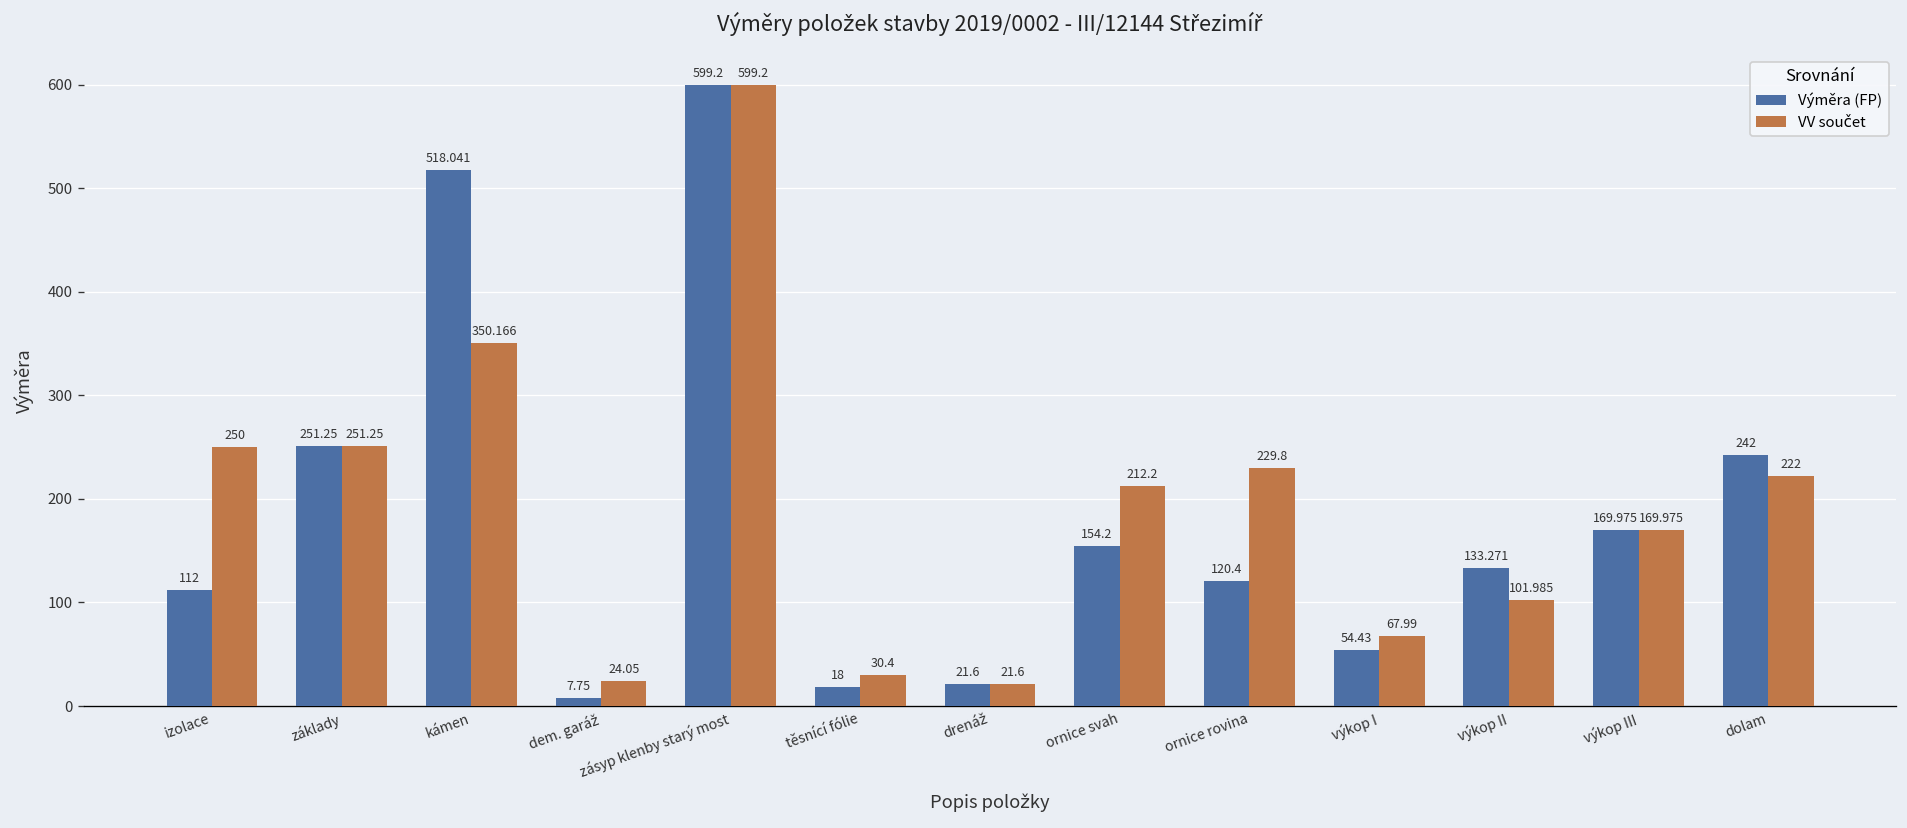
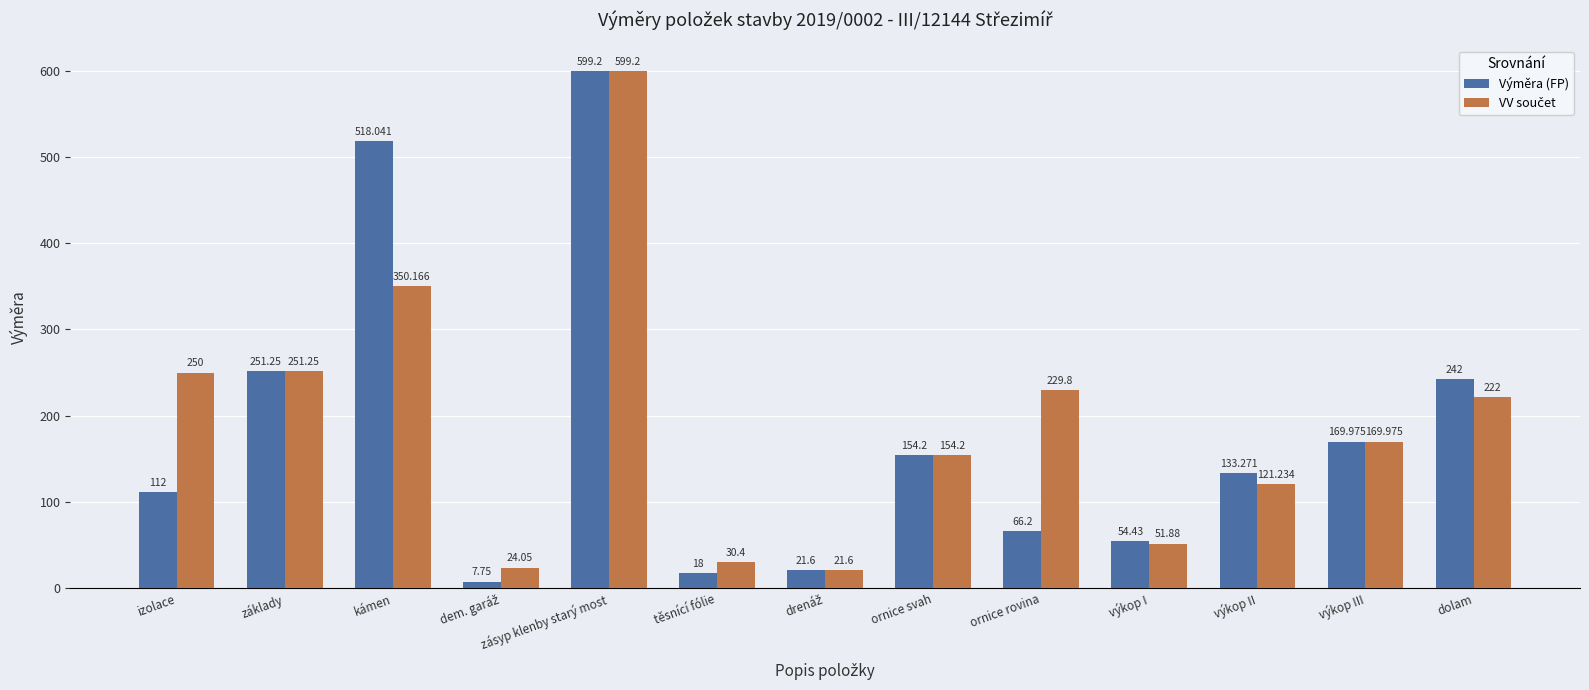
  {
    "Výměra (FP)": {
      "izolace": 112,
      "základy": 251.25,
      "kámen": 518.041,
      "dem. garáž": 7.75,
      "zásyp klenby starý most": 599.2,
      "těsnící fólie": 18,
      "drenáž": 21.6,
      "ornice svah": 154.2,
-     "ornice rovina": 120.4,
+     "ornice rovina": 66.2,
      "výkop I": 54.43,
      "výkop II": 133.271,
      "výkop III": 169.975,
      "dolam": 242
    },
    "VV součet": {
      "izolace": 250,
      "základy": 251.25,
      "kámen": 350.166,
      "dem. garáž": 24.05,
      "zásyp klenby starý most": 599.2,
      "těsnící fólie": 30.4,
      "drenáž": 21.6,
-     "ornice svah": 212.2,
+     "ornice svah": 154.2,
      "ornice rovina": 229.8,
-     "výkop I": 67.99,
-     "výkop II": 101.985,
+     "výkop I": 51.88,
+     "výkop II": 121.234,
      "výkop III": 169.975,
      "dolam": 222
    }
  }
